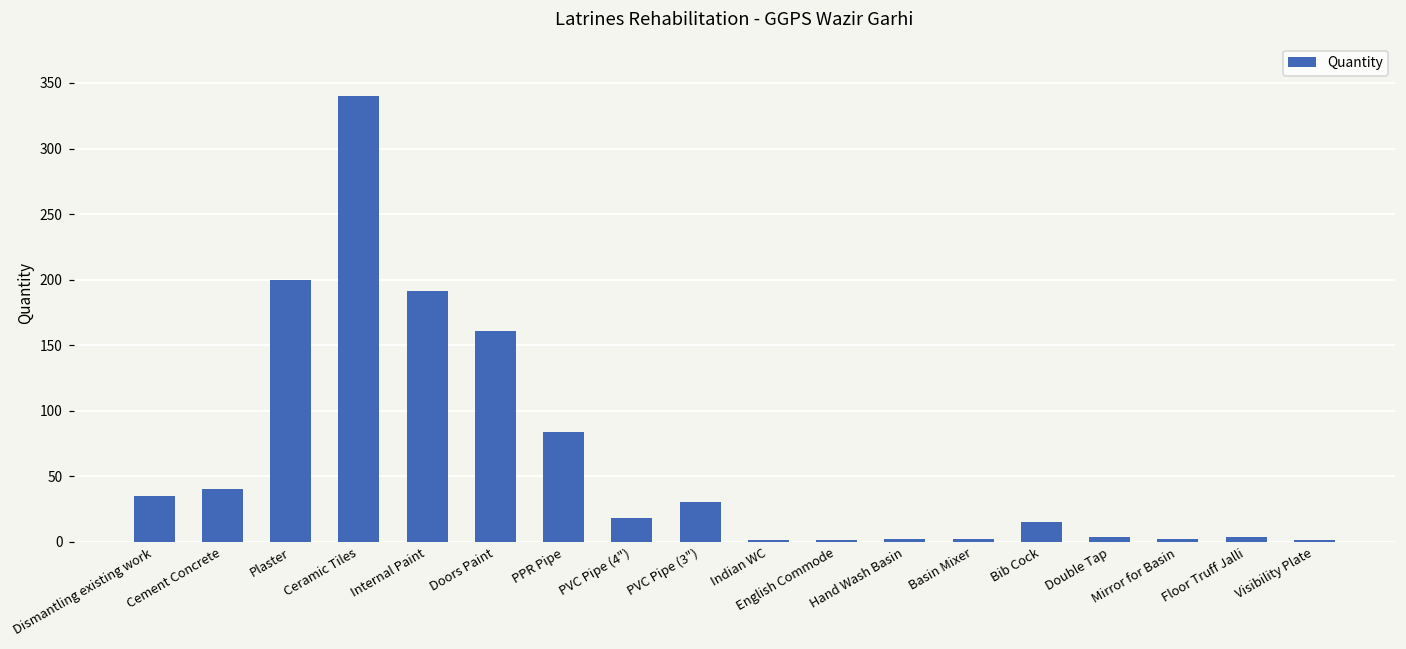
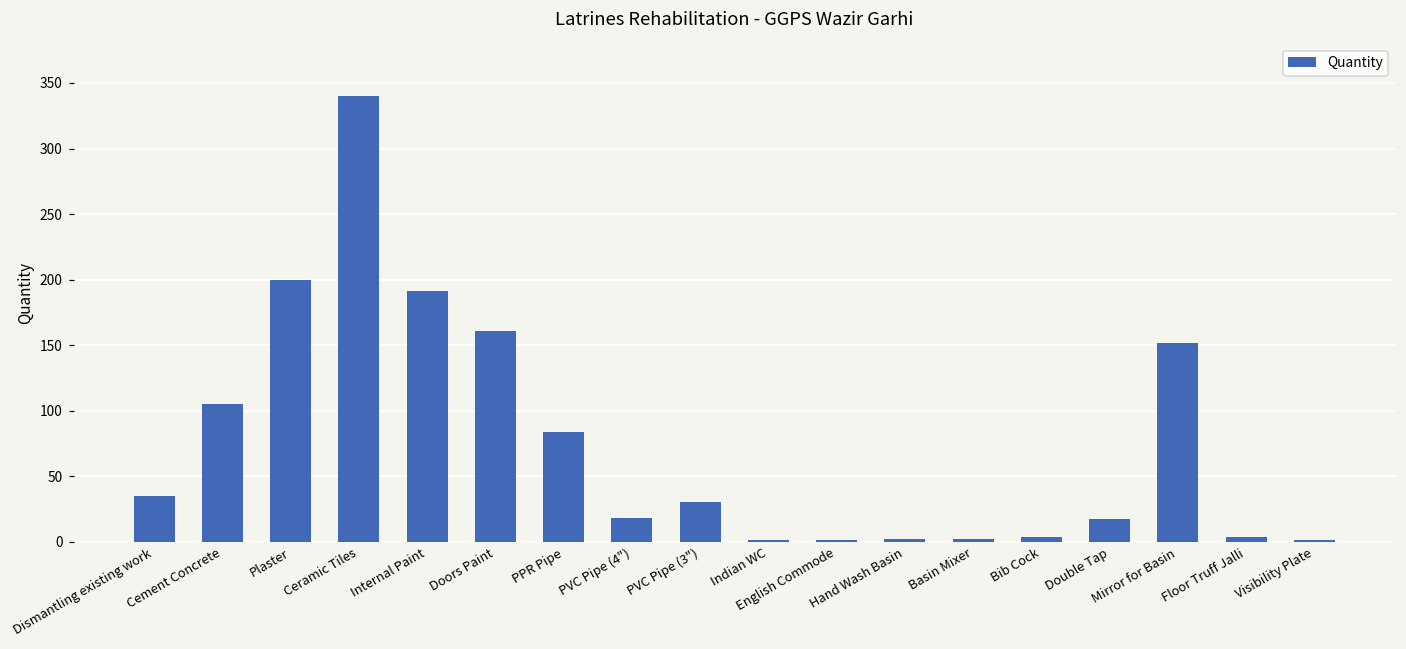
  {
    "Dismantling existing work": 35,
-   "Cement Concrete": 40,
+   "Cement Concrete": 105,
    "Plaster": 200,
    "Ceramic Tiles": 340,
    "Internal Paint": 191,
    "Doors Paint": 161,
    "PPR Pipe": 84,
    "PVC Pipe (4\")": 18,
    "PVC Pipe (3\")": 30,
-   "Bib Cock": 15,
-   "Double Tap": 4,
-   "Mirror for Basin": 2,
+   "Bib Cock": 4,
+   "Double Tap": 17,
+   "Mirror for Basin": 152,
    "Floor Truff Jalli": 4
  }
